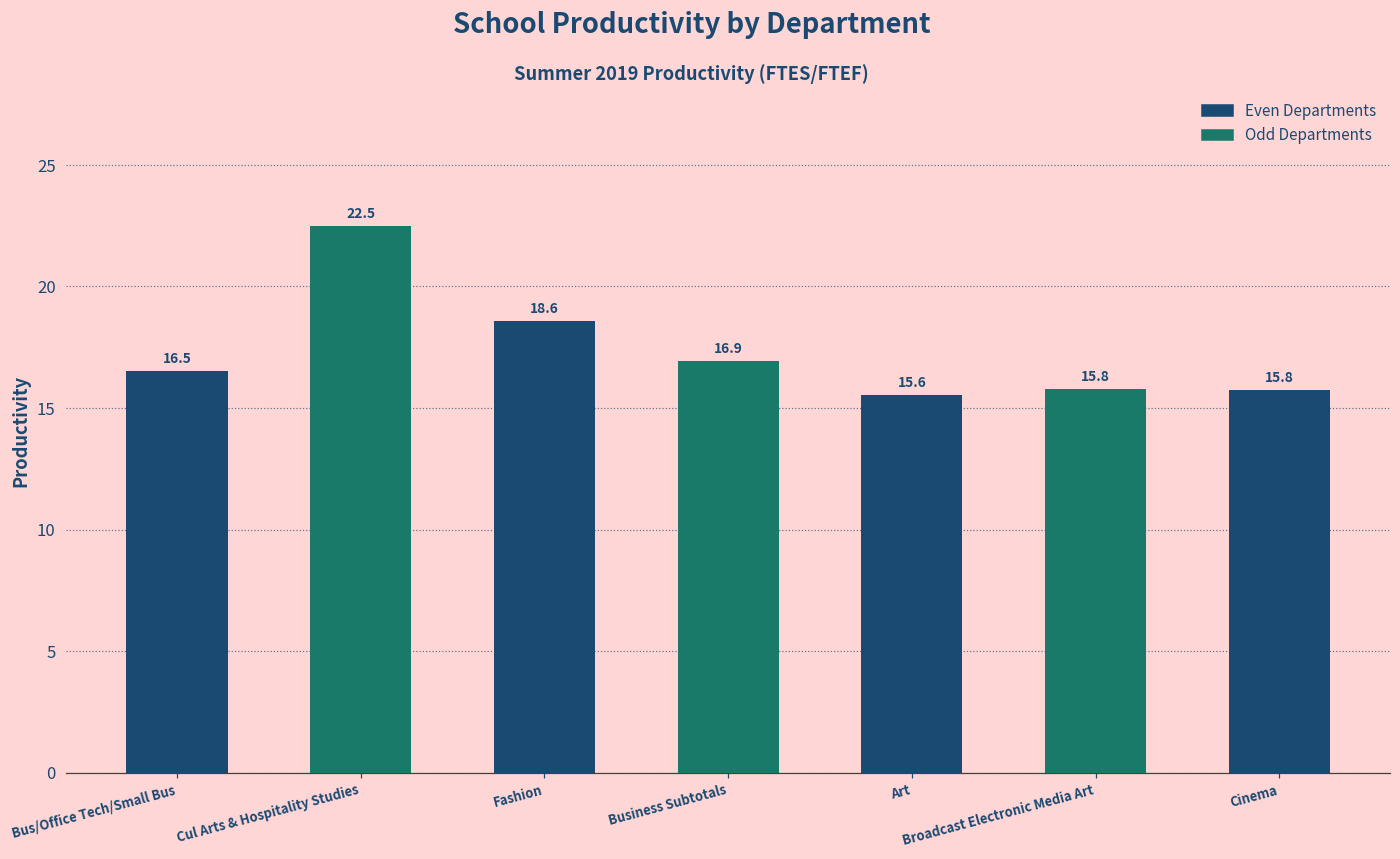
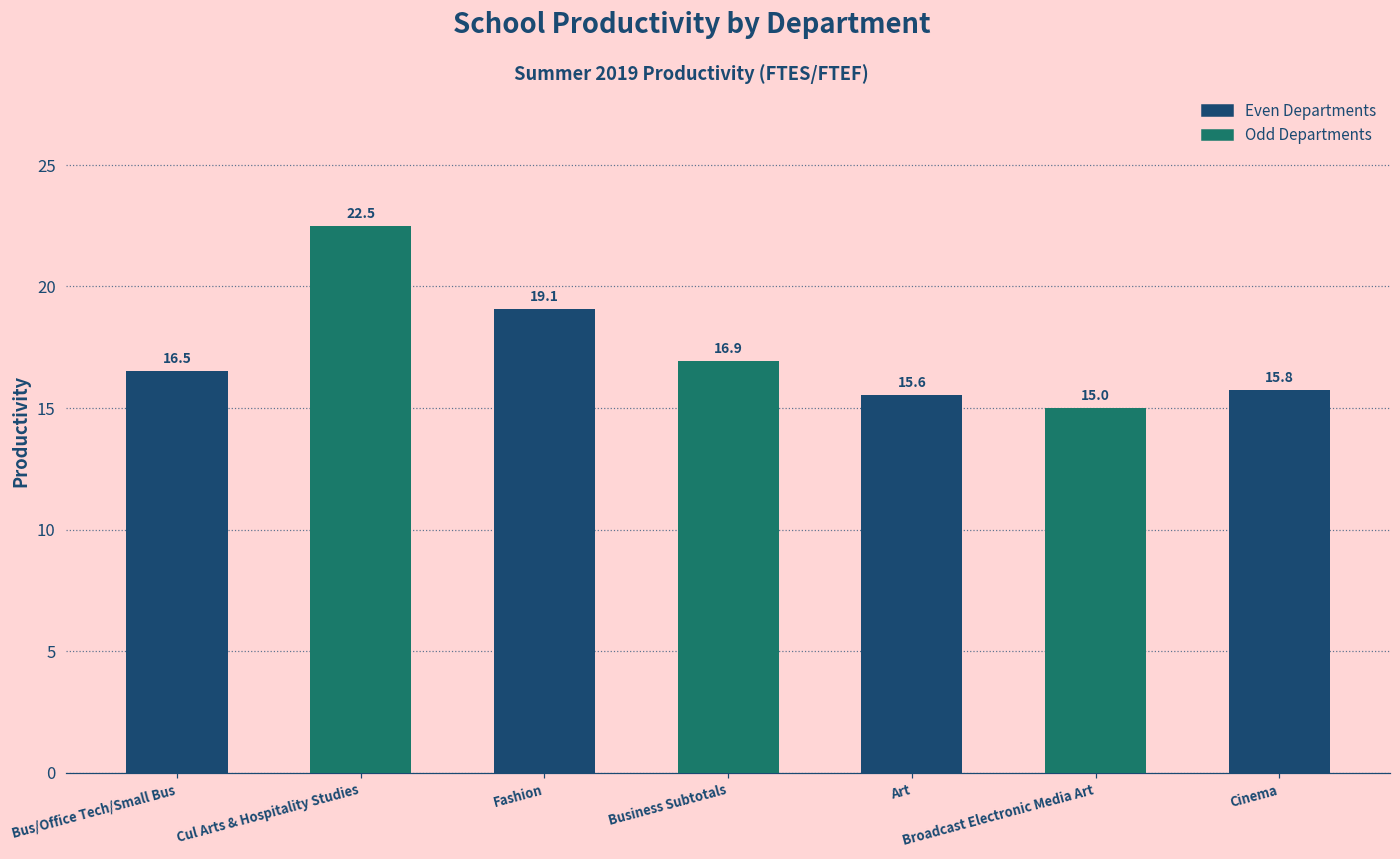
  {
    "Bus/Office Tech/Small Bus": 16.5,
    "Cul Arts & Hospitality Studies": 22.5,
-   "Fashion": 18.6,
+   "Fashion": 19.1,
    "Business Subtotals": 16.9,
    "Art": 15.6,
-   "Broadcast Electronic Media Art": 15.8,
+   "Broadcast Electronic Media Art": 15.0,
    "Cinema": 15.8
  }
